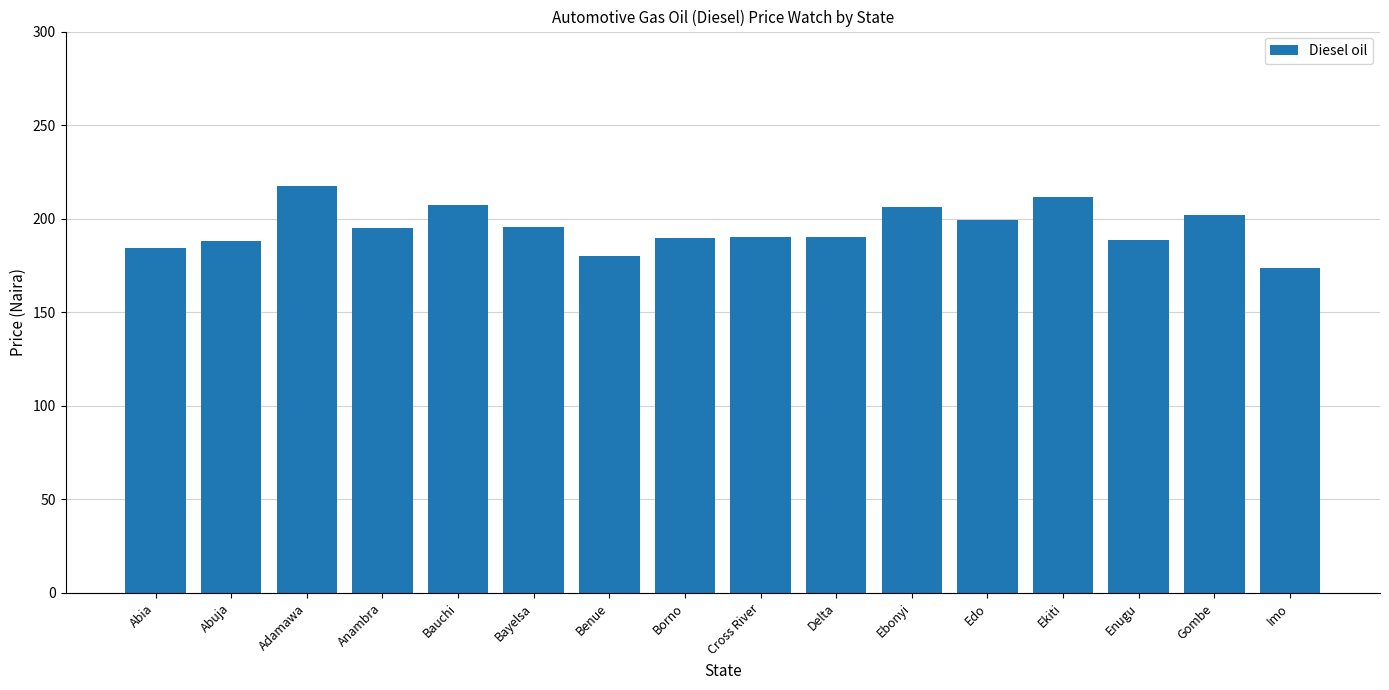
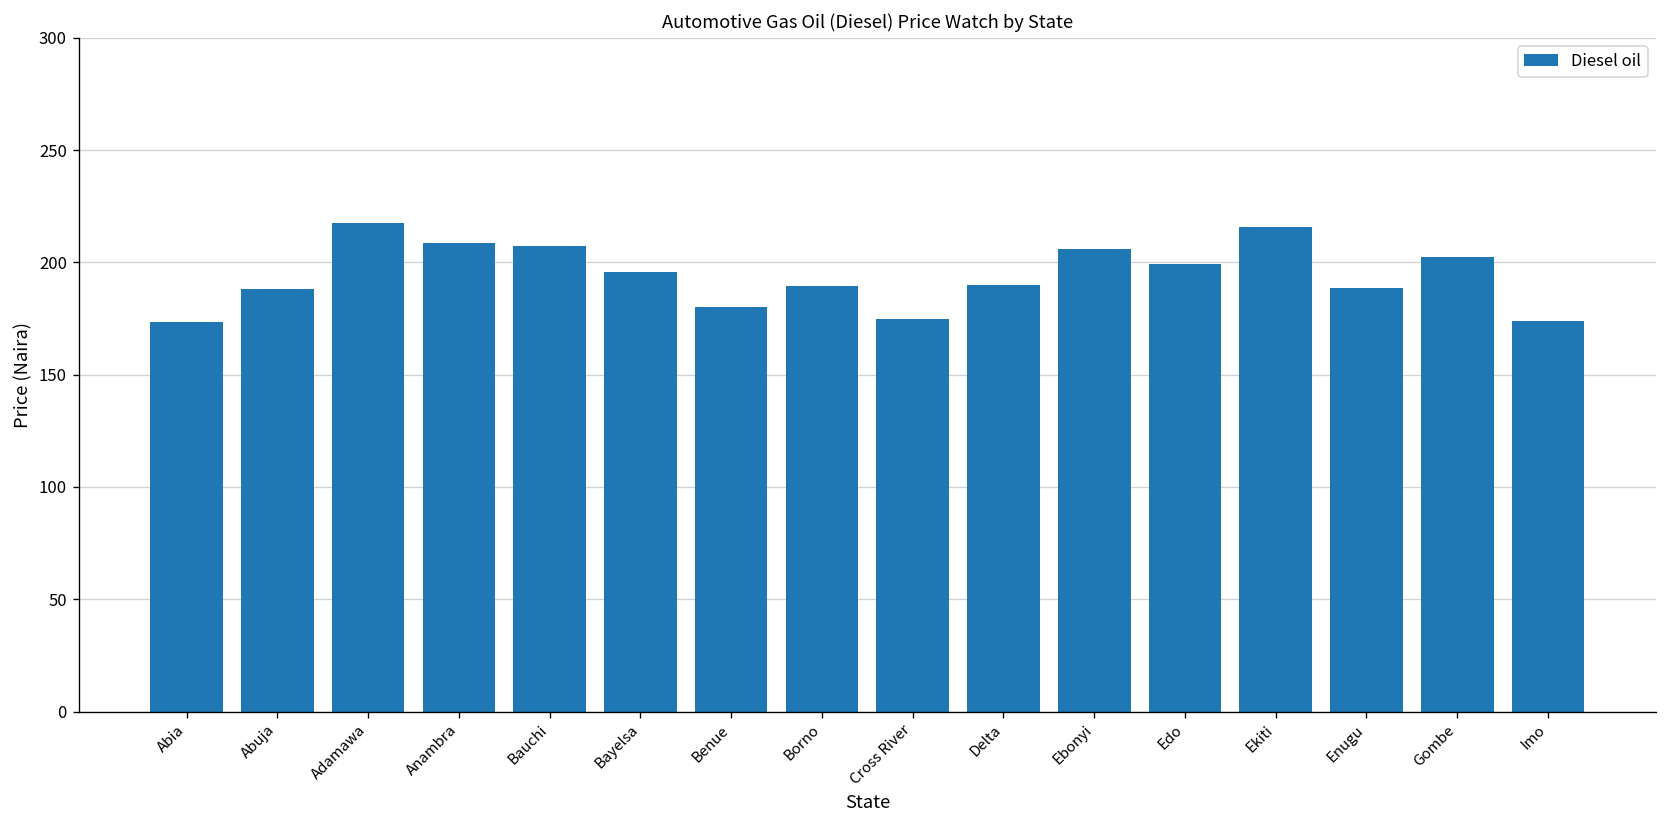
  {
-   "Abia": 184,
+   "Abia": 173,
    "Abuja": 188,
    "Adamawa": 218,
-   "Anambra": 195,
+   "Anambra": 208,
    "Bauchi": 208,
    "Bayelsa": 196,
    "Benue": 180,
    "Borno": 190,
-   "Cross River": 190,
+   "Cross River": 175,
    "Delta": 190,
    "Ebonyi": 206,
    "Edo": 200,
-   "Ekiti": 212,
+   "Ekiti": 216,
    "Enugu": 189,
    "Gombe": 202,
    "Imo": 174
  }
